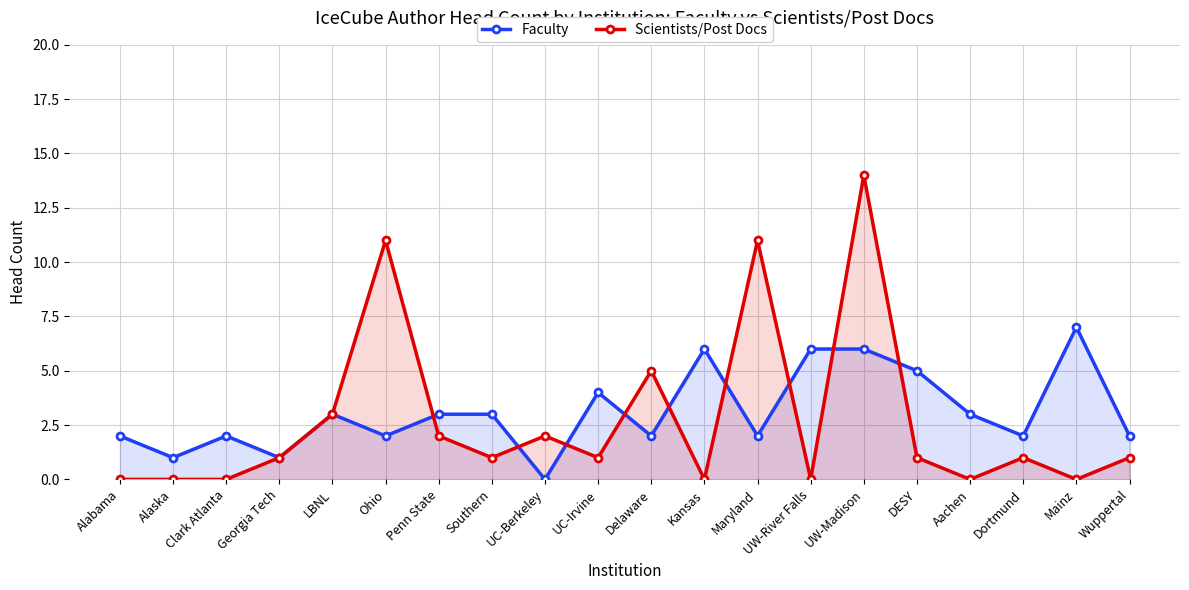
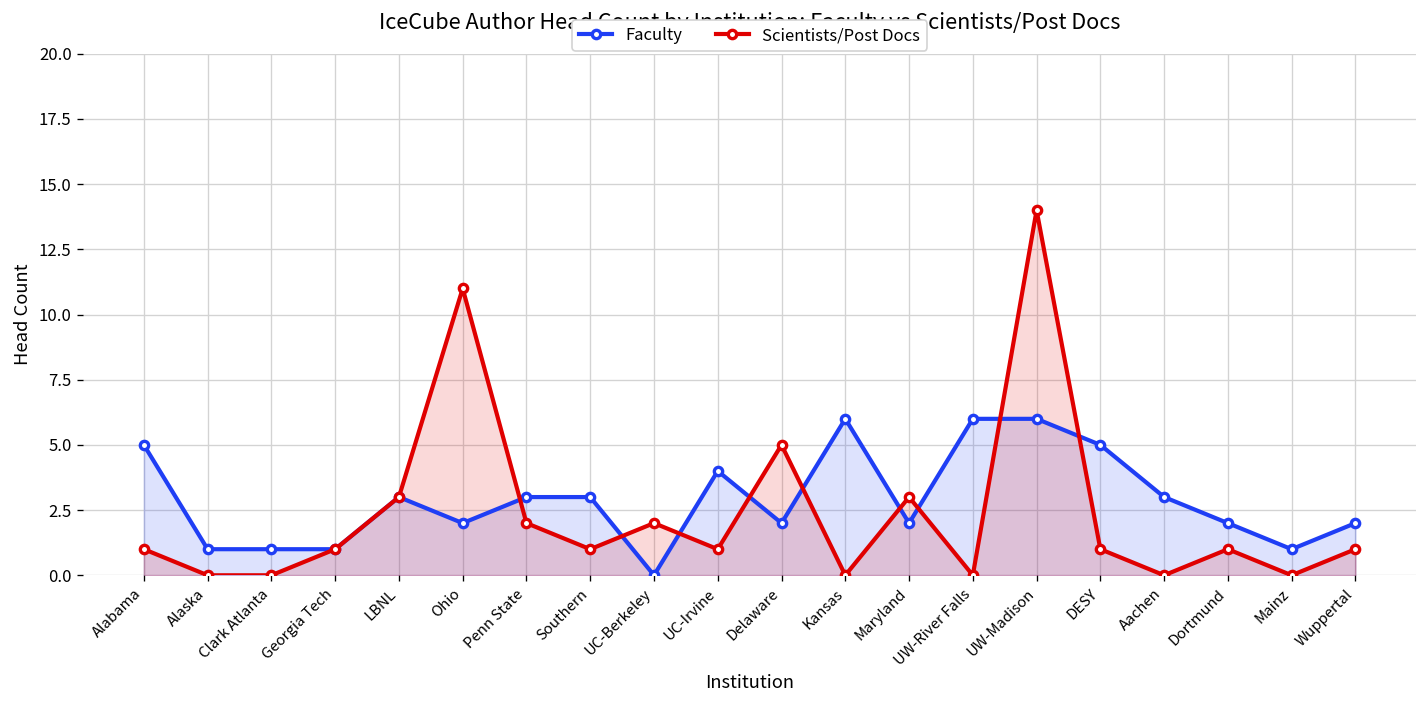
  {
    "Faculty": {
-     "Alabama": 2,
+     "Alabama": 5,
      "Alaska": 1,
-     "Clark Atlanta": 2,
+     "Clark Atlanta": 1,
      "Ohio": 2,
      "Penn State": 3,
      "Southern": 3,
      "UC-Berkeley": 0,
      "UC-Irvine": 4,
      "Delaware": 2,
      "Kansas": 6,
      "Maryland": 2,
      "UW-River Falls": 6,
      "UW-Madison": 6,
      "DESY": 5,
      "Aachen": 3,
      "Dortmund": 2,
-     "Mainz": 7,
+     "Mainz": 1,
      "Wuppertal": 2
    },
    "Scientists/Post Docs": {
-     "Alabama": 0,
+     "Alabama": 1,
      "Alaska": 0,
      "Clark Atlanta": 0,
      "Ohio": 11,
      "Penn State": 2,
      "Southern": 1,
      "UC-Berkeley": 2,
      "UC-Irvine": 1,
      "Delaware": 5,
      "Kansas": 0,
-     "Maryland": 11,
+     "Maryland": 3,
      "UW-River Falls": 0,
      "UW-Madison": 14,
      "DESY": 1,
      "Aachen": 0,
      "Dortmund": 1,
      "Mainz": 0,
      "Wuppertal": 1
    }
  }
